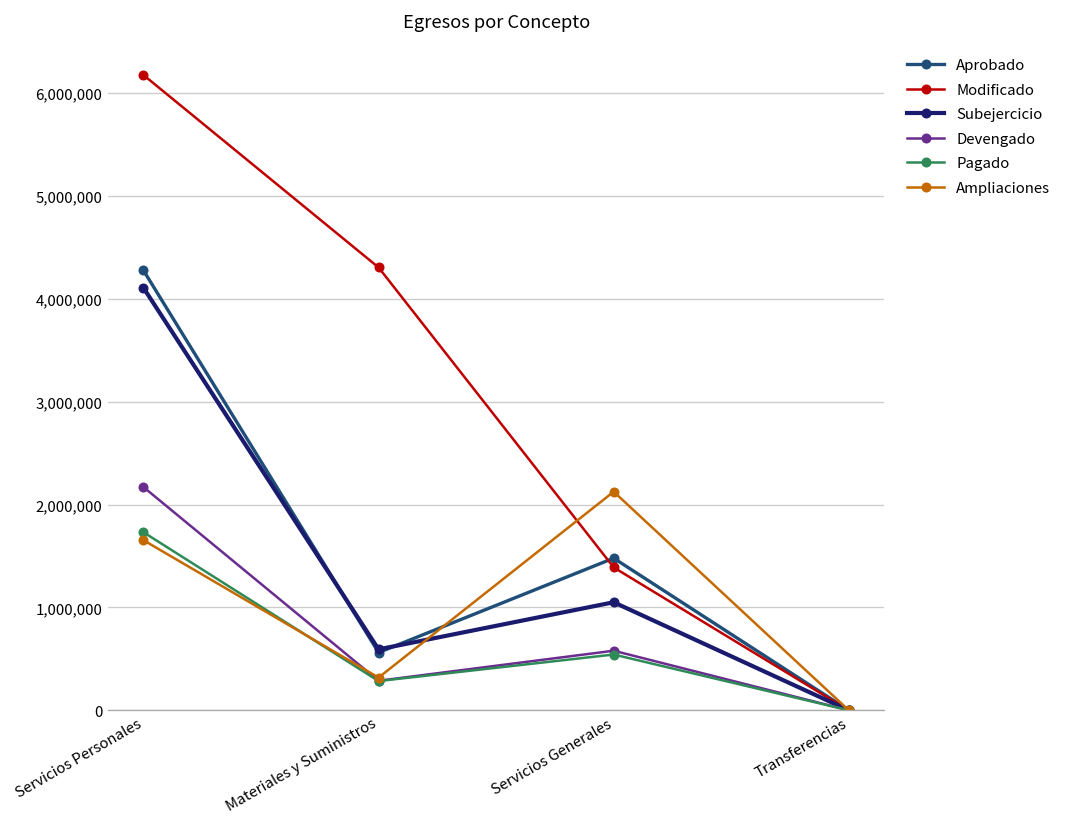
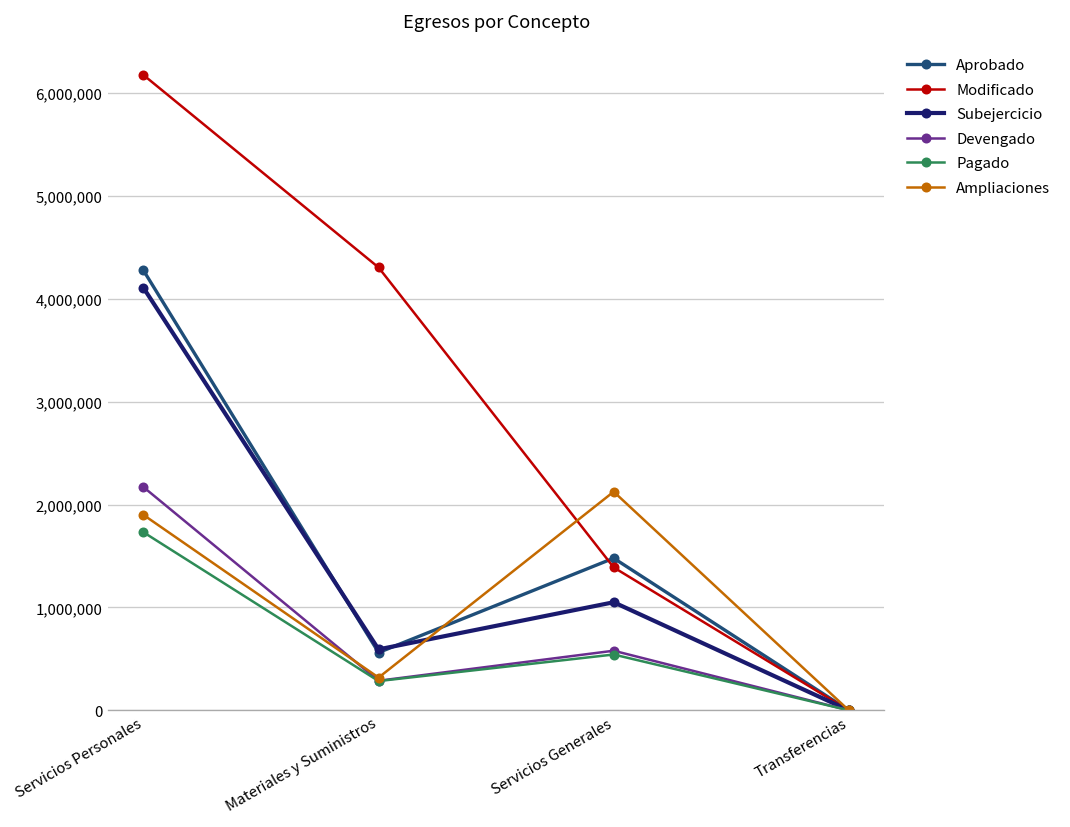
  {
    "Modificado": {
      "Servicios Personales": "6,200,000",
      "Materiales y Suministros": "4,300,000",
      "Servicios Generales": "1,400,000"
    },
    "Devengado": {
      "Servicios Personales": "2,200,000",
      "Servicios Generales": "600,000"
    },
    "Pagado": {
      "Servicios Personales": "1,700,000",
      "Servicios Generales": "500,000"
    },
    "Ampliaciones": {
-     "Servicios Personales": "1,700,000",
+     "Servicios Personales": "1,900,000",
      "Materiales y Suministros": "300,000",
      "Servicios Generales": "2,100,000"
    }
  }
